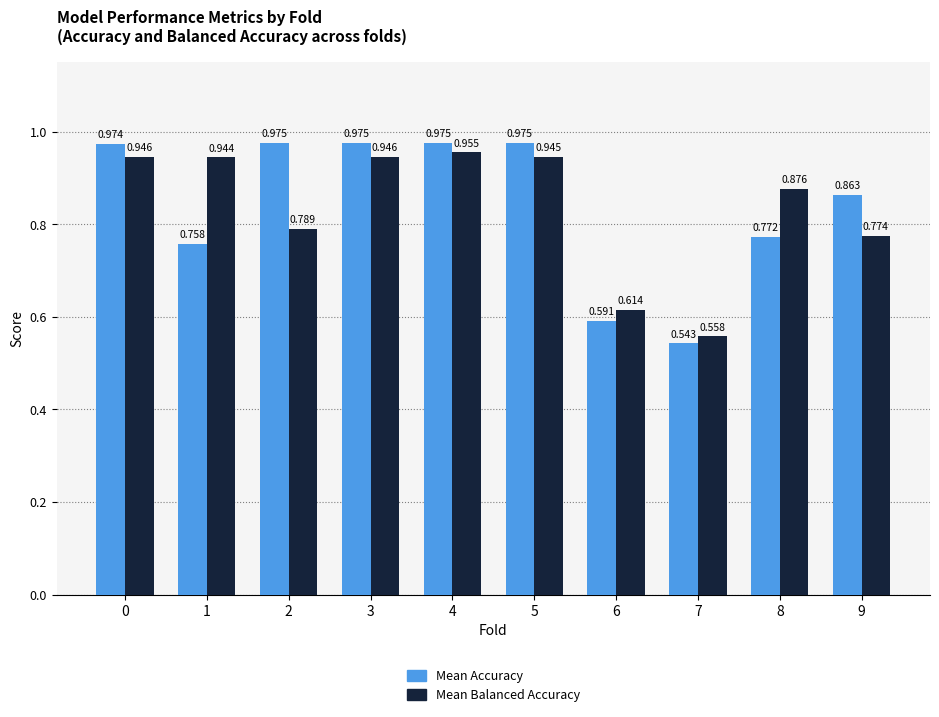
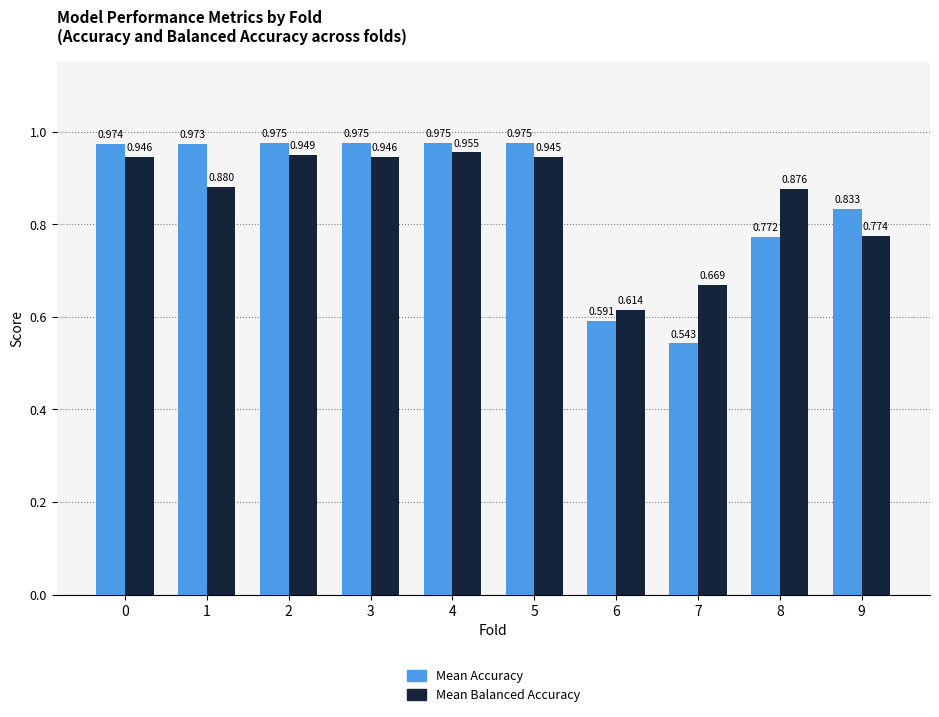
  {
    "Mean Accuracy": {
      "0": 0.974,
-     "1": 0.758,
+     "1": 0.973,
      "2": 0.975,
      "3": 0.975,
      "4": 0.975,
      "5": 0.975,
      "6": 0.591,
      "7": 0.543,
      "8": 0.772,
-     "9": 0.863
+     "9": 0.833
    },
    "Mean Balanced Accuracy": {
      "0": 0.946,
-     "1": 0.944,
-     "2": 0.789,
+     "1": 0.880,
+     "2": 0.949,
      "3": 0.946,
      "4": 0.955,
      "5": 0.945,
      "6": 0.614,
-     "7": 0.558,
+     "7": 0.669,
      "8": 0.876,
      "9": 0.774
    }
  }
